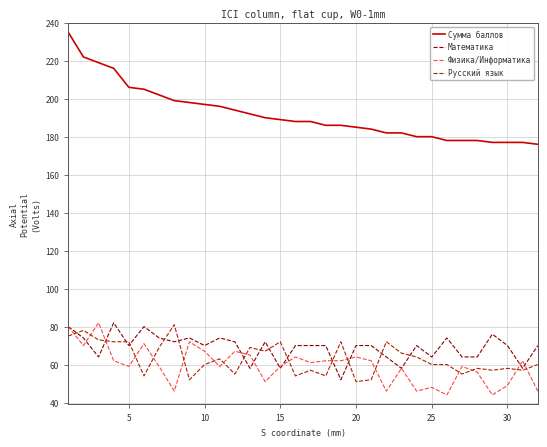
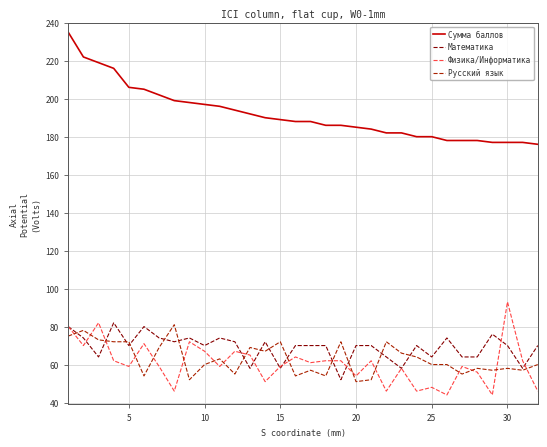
  {
    "Физика/Информатика": {
      "5": 59,
      "10": 67,
-     "20": 64,
+     "20": 54,
      "25": 48,
-     "30": 49
+     "30": 93
    }
  }
